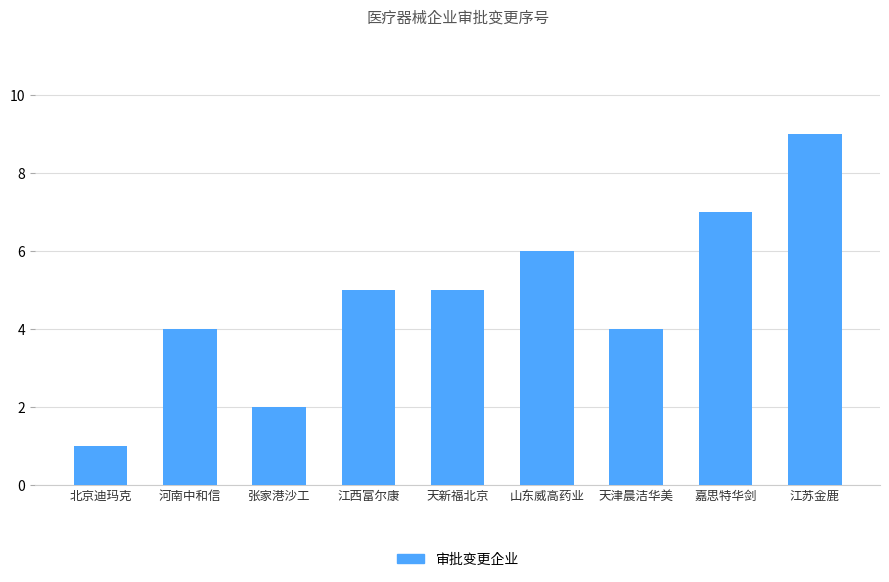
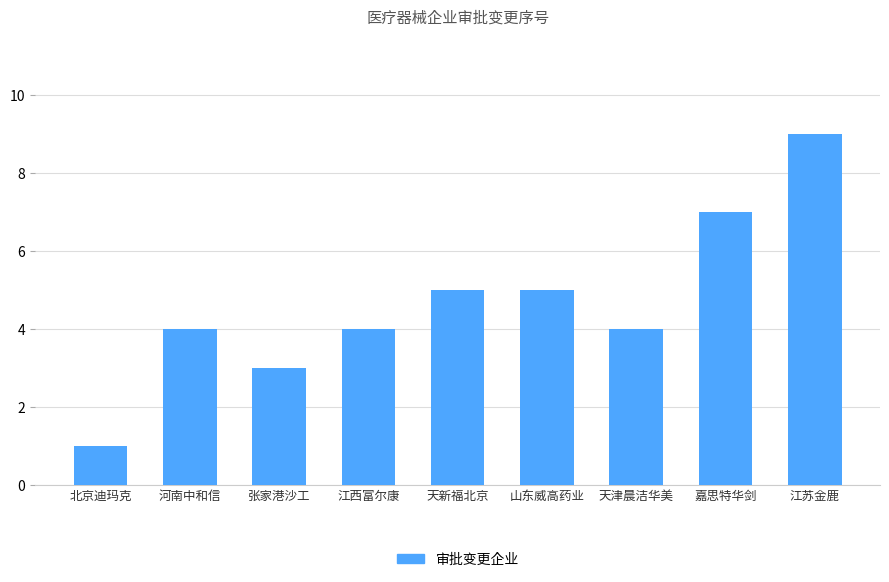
  {
    "北京迪玛克": 1,
    "河南中和信": 4,
-   "张家港沙工": 2,
-   "江西富尔康": 5,
+   "张家港沙工": 3,
+   "江西富尔康": 4,
    "天新福北京": 5,
-   "山东威高药业": 6,
+   "山东威高药业": 5,
    "天津晨洁华美": 4,
    "嘉思特华剑": 7,
    "江苏金鹿": 9
  }
